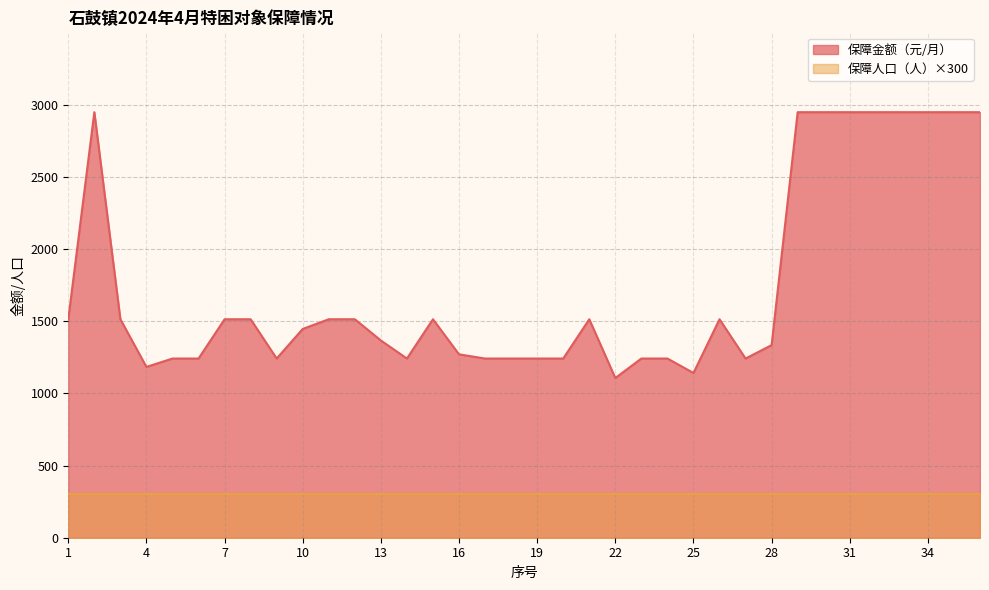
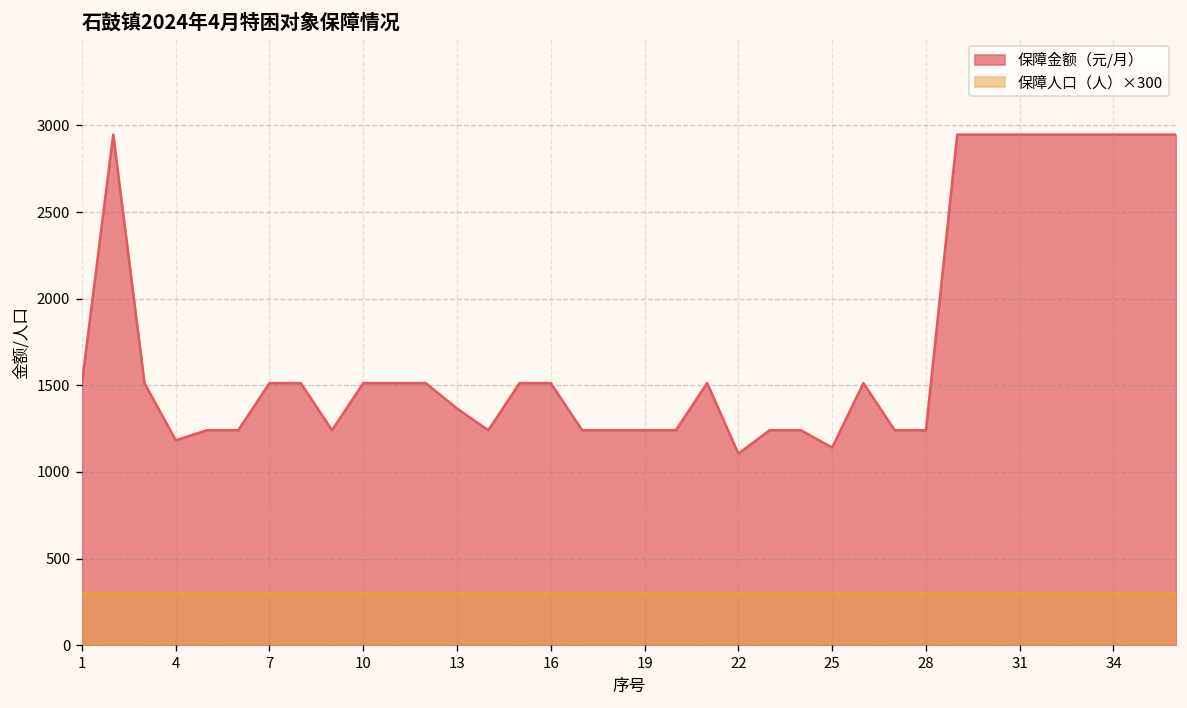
  {
    "保障金额（元/月）": {
      "1": 1510,
      "4": 1180,
      "7": 1510,
-     "10": 1450,
+     "10": 1510,
      "13": 1370,
-     "16": 1270,
+     "16": 1510,
      "19": 1240,
      "22": 1110,
      "25": 1140,
-     "28": 1330,
+     "28": 1240,
      "31": 2950,
      "34": 2950
    },
    "保障人口（人）×300": {
      "1": 300,
      "4": 300,
      "7": 300,
      "10": 300,
      "13": 300,
      "16": 300,
      "19": 300,
      "22": 300,
      "25": 300,
      "28": 300,
      "31": 300,
      "34": 300
    }
  }
